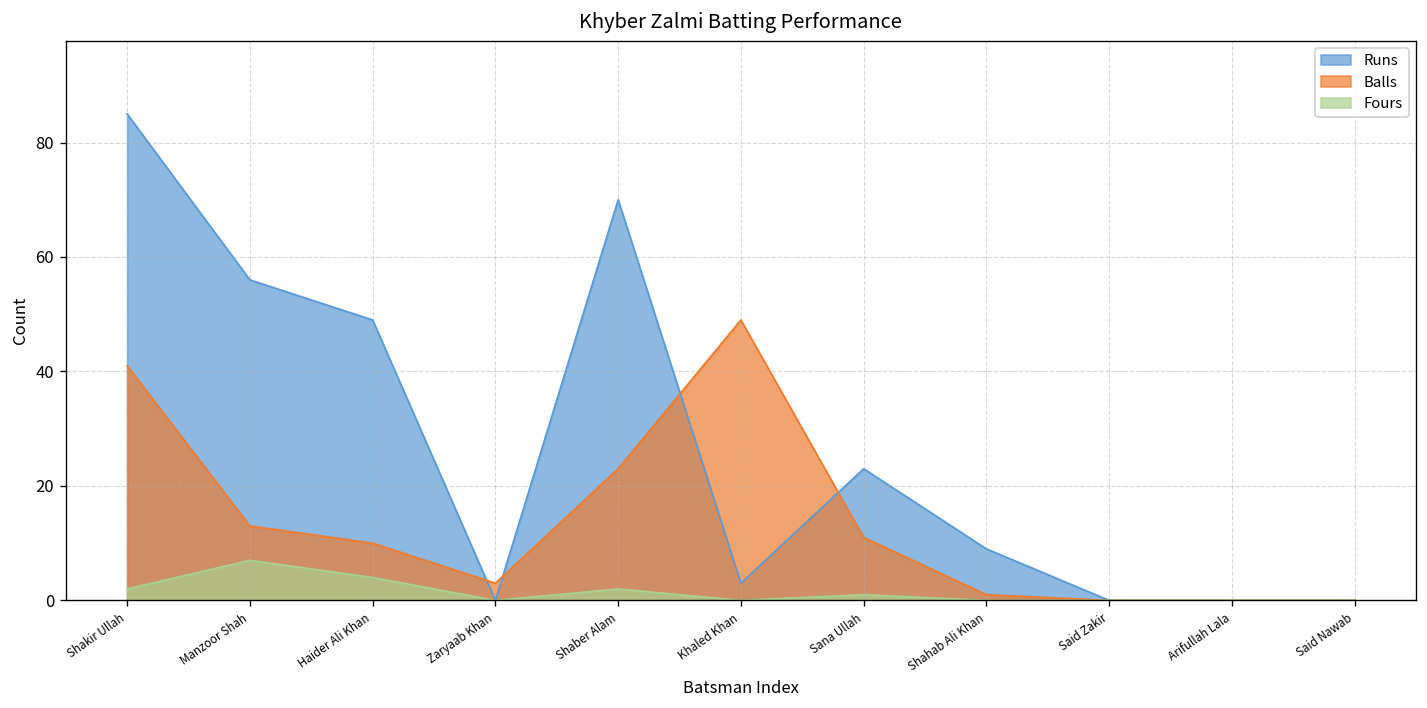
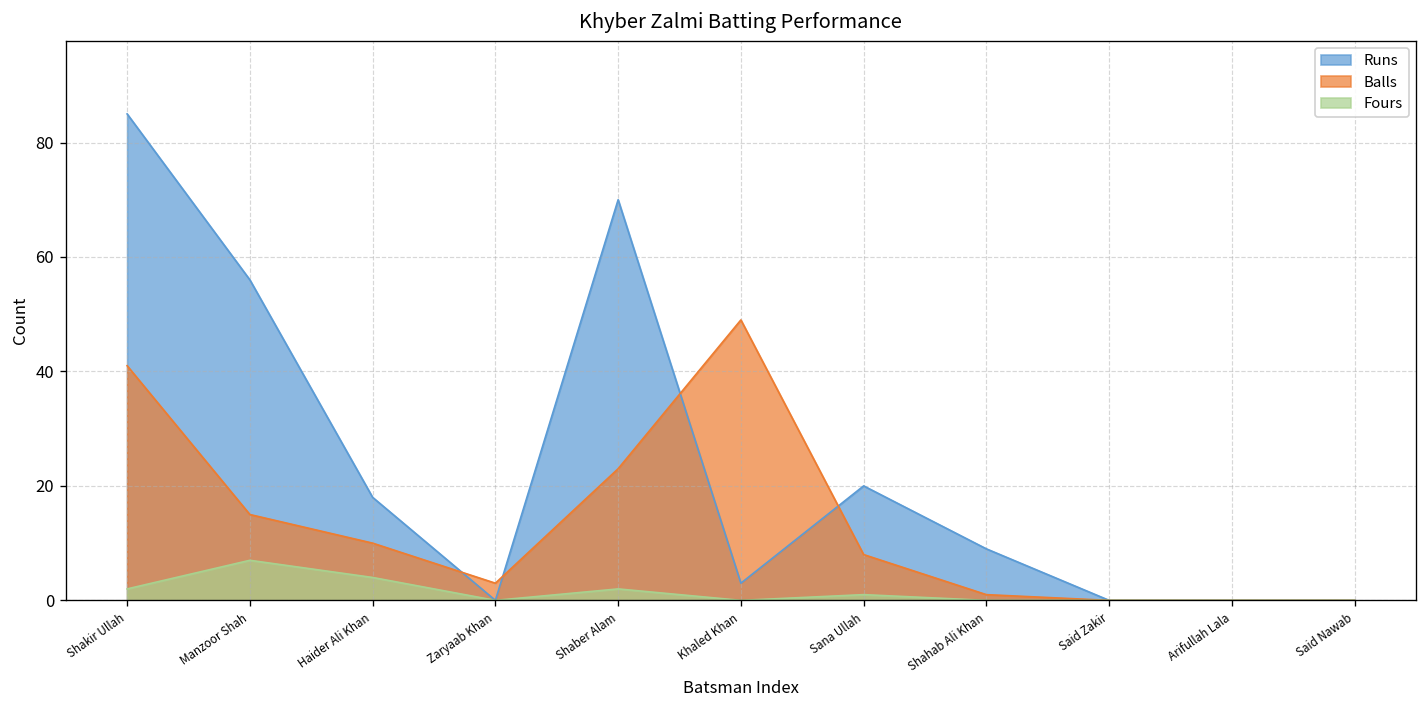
  {
    "Runs": {
      "Shakir Ullah": 85,
      "Manzoor Shah": 56,
-     "Haider Ali Khan": 49,
+     "Haider Ali Khan": 18,
      "Shaber Alam": 70,
      "Khaled Khan": 3,
-     "Sana Ullah": 23,
+     "Sana Ullah": 20,
      "Shahab Ali Khan": 9
    },
    "Balls": {
      "Shakir Ullah": 41,
-     "Manzoor Shah": 13,
+     "Manzoor Shah": 15,
      "Haider Ali Khan": 10,
      "Zaryaab Khan": 3,
      "Shaber Alam": 23,
      "Khaled Khan": 49,
-     "Sana Ullah": 11,
+     "Sana Ullah": 8,
      "Shahab Ali Khan": 1
    },
    "Fours": {
      "Shakir Ullah": 2,
      "Manzoor Shah": 7,
      "Haider Ali Khan": 4,
      "Shaber Alam": 2,
      "Khaled Khan": 0,
      "Sana Ullah": 1,
      "Shahab Ali Khan": 0
    }
  }
